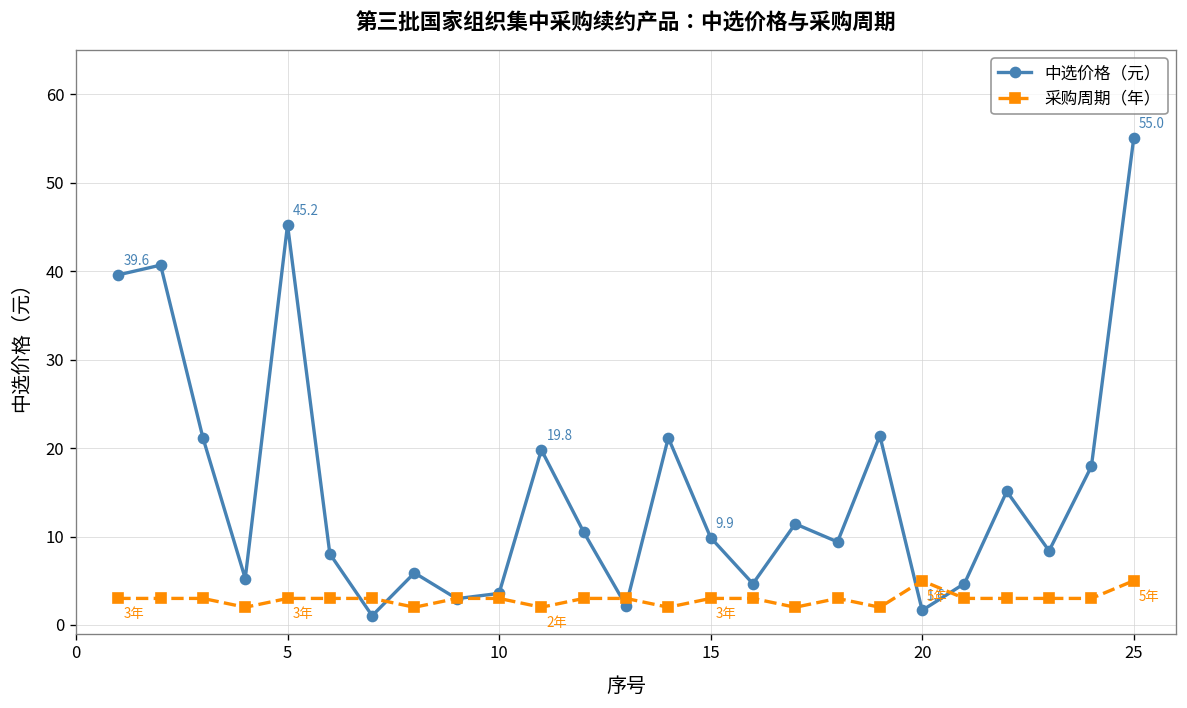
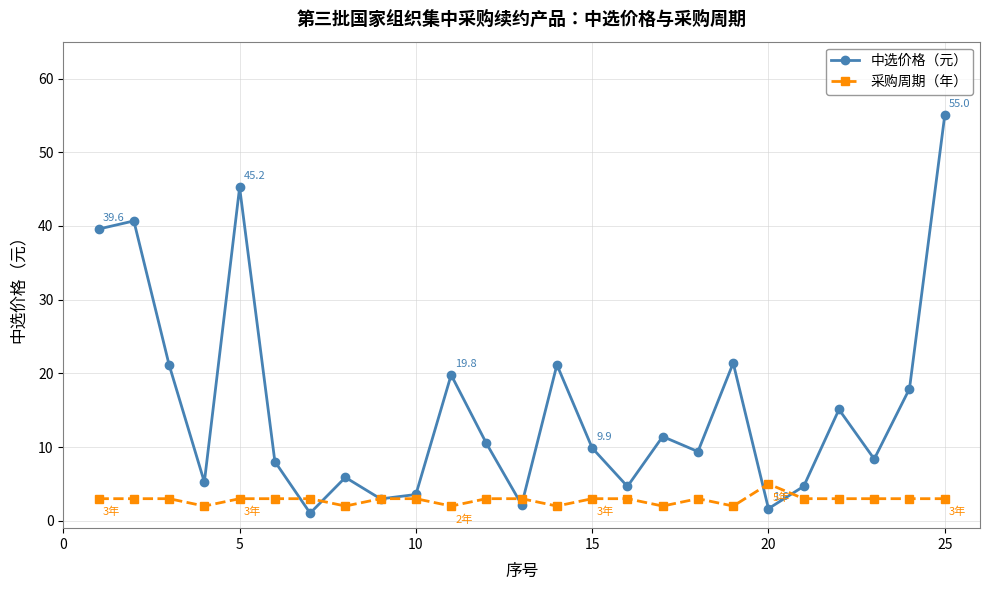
  {
    "中选价格（元）": {
      "5": "45.2",
      "15": "9.9",
      "25": "55.0"
    },
    "采购周期（年）": {
      "5": "3年",
      "15": "3年",
-     "25": "5年"
+     "25": "3年"
    }
  }
